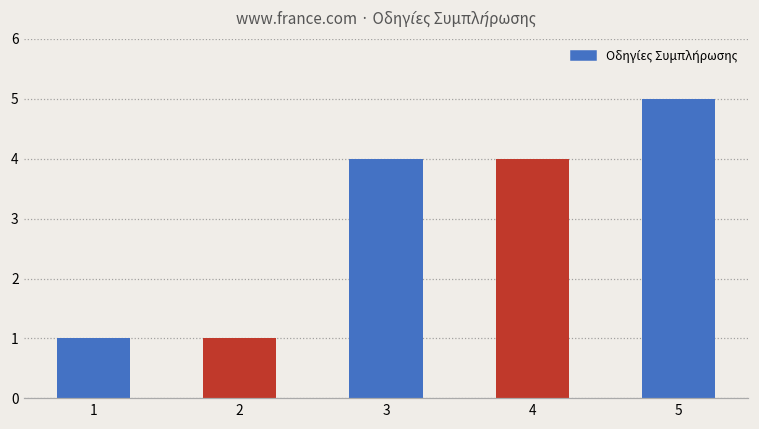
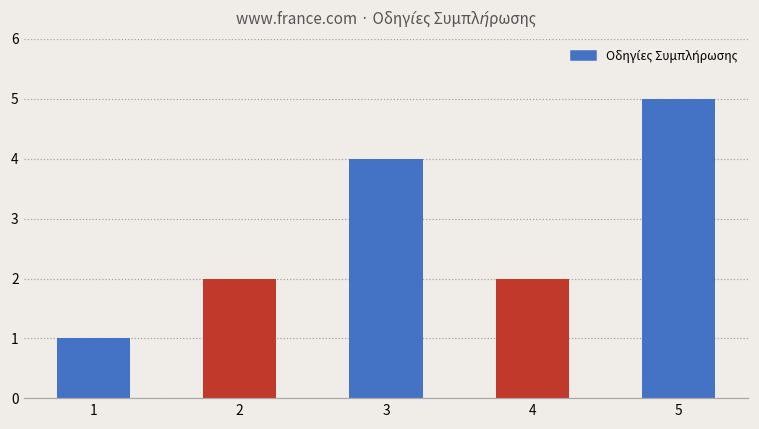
  {
    "1": 1,
-   "2": 1,
+   "2": 2,
    "3": 4,
-   "4": 4,
+   "4": 2,
    "5": 5
  }
